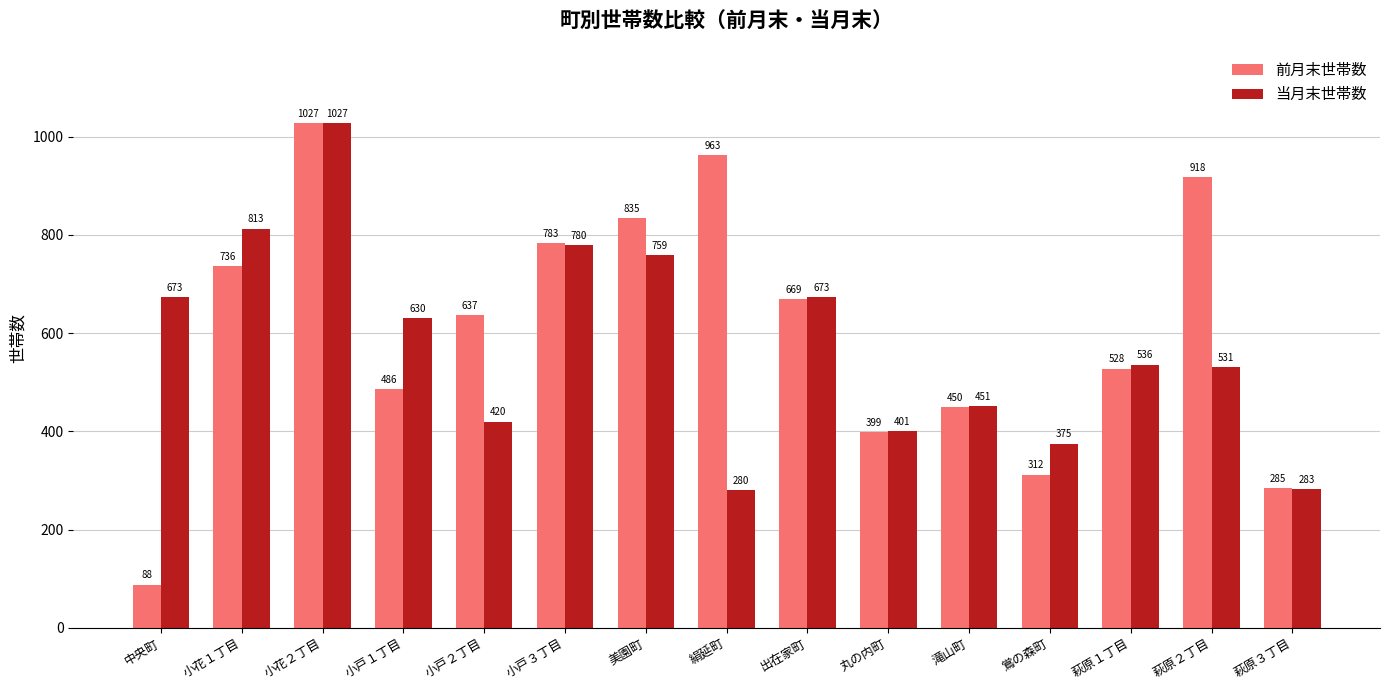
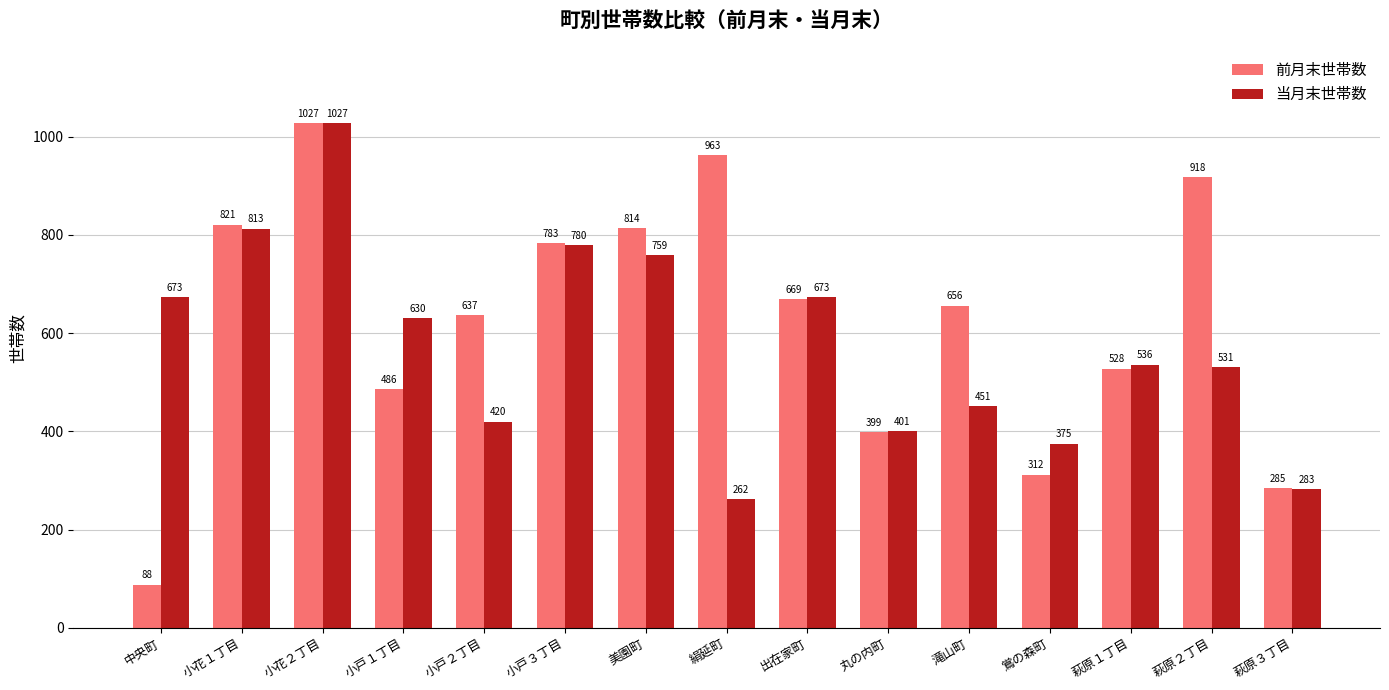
  {
    "前月末世帯数": {
      "中央町": 88,
-     "小花１丁目": 736,
+     "小花１丁目": 821,
      "小花２丁目": 1027,
      "小戸１丁目": 486,
      "小戸２丁目": 637,
      "小戸３丁目": 783,
-     "美園町": 835,
+     "美園町": 814,
      "絹延町": 963,
      "出在家町": 669,
      "丸の内町": 399,
-     "滝山町": 450,
+     "滝山町": 656,
      "鴬の森町": 312,
      "萩原１丁目": 528,
      "萩原２丁目": 918,
      "萩原３丁目": 285
    },
    "当月末世帯数": {
      "中央町": 673,
      "小花１丁目": 813,
      "小花２丁目": 1027,
      "小戸１丁目": 630,
      "小戸２丁目": 420,
      "小戸３丁目": 780,
      "美園町": 759,
-     "絹延町": 280,
+     "絹延町": 262,
      "出在家町": 673,
      "丸の内町": 401,
      "滝山町": 451,
      "鴬の森町": 375,
      "萩原１丁目": 536,
      "萩原２丁目": 531,
      "萩原３丁目": 283
    }
  }
